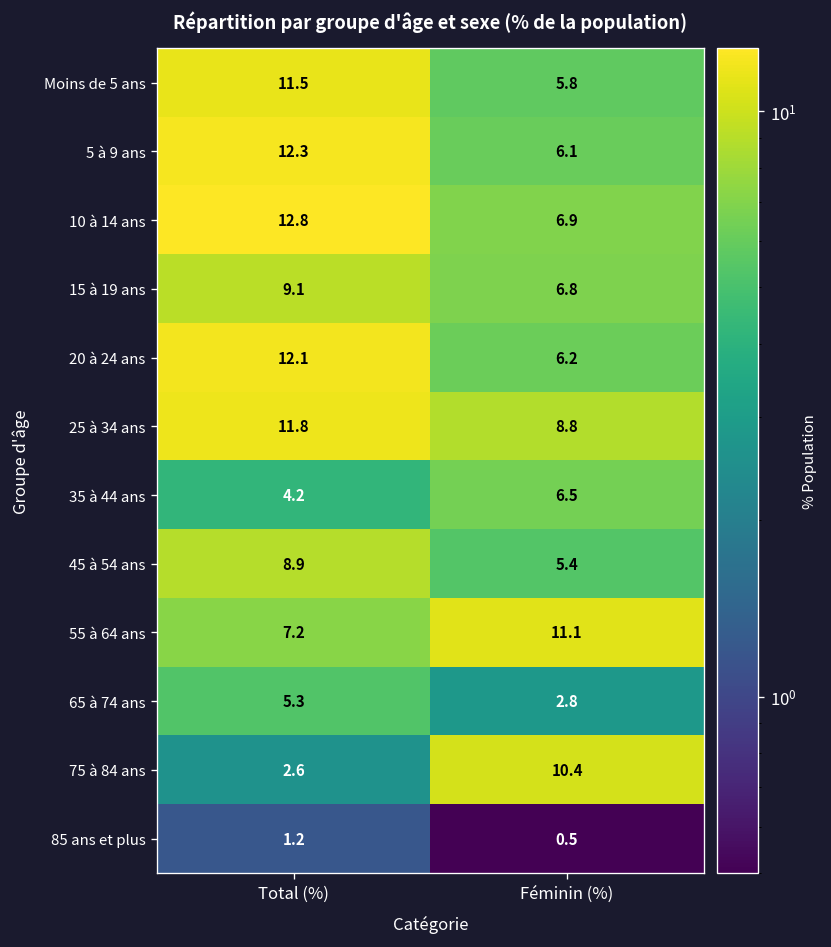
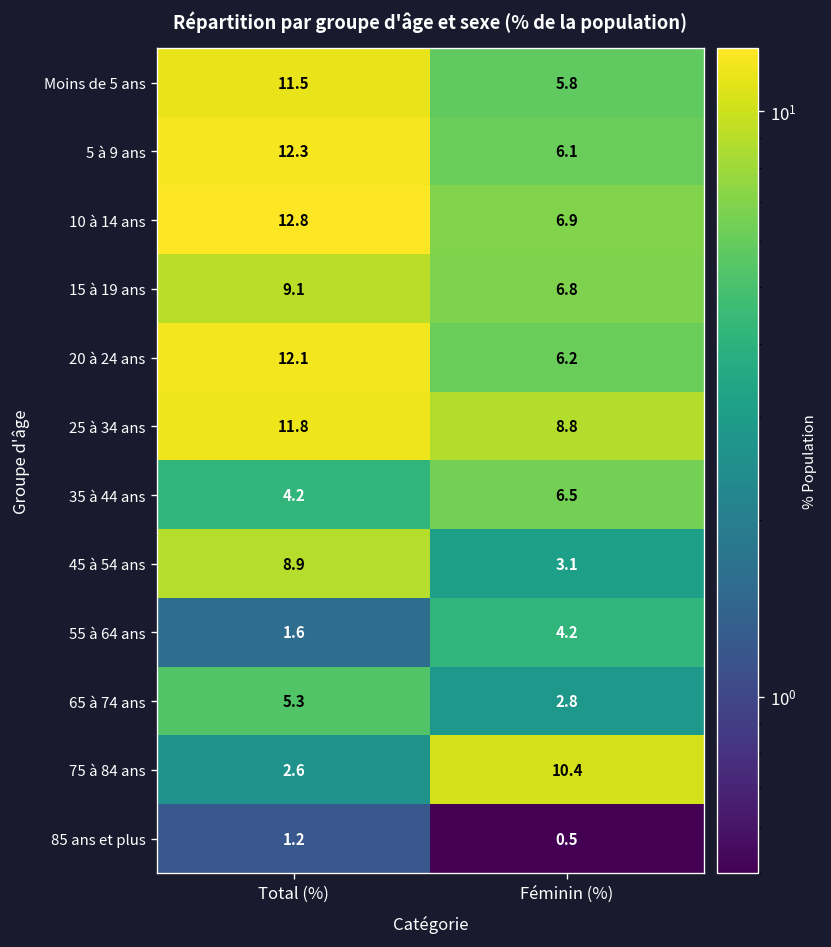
  {
    "Moins de 5 ans": {
      "Total (%)": 11.5,
      "Féminin (%)": 5.8
    },
    "5 à 9 ans": {
      "Total (%)": 12.3,
      "Féminin (%)": 6.1
    },
    "10 à 14 ans": {
      "Total (%)": 12.8,
      "Féminin (%)": 6.9
    },
    "15 à 19 ans": {
      "Total (%)": 9.1,
      "Féminin (%)": 6.8
    },
    "20 à 24 ans": {
      "Total (%)": 12.1,
      "Féminin (%)": 6.2
    },
    "25 à 34 ans": {
      "Total (%)": 11.8,
      "Féminin (%)": 8.8
    },
    "35 à 44 ans": {
      "Total (%)": 4.2,
      "Féminin (%)": 6.5
    },
    "45 à 54 ans": {
      "Total (%)": 8.9,
-     "Féminin (%)": 5.4
+     "Féminin (%)": 3.1
    },
    "55 à 64 ans": {
-     "Total (%)": 7.2,
-     "Féminin (%)": 11.1
+     "Total (%)": 1.6,
+     "Féminin (%)": 4.2
    },
    "65 à 74 ans": {
      "Total (%)": 5.3,
      "Féminin (%)": 2.8
    },
    "75 à 84 ans": {
      "Total (%)": 2.6,
      "Féminin (%)": 10.4
    },
    "85 ans et plus": {
      "Total (%)": 1.2,
      "Féminin (%)": 0.5
    }
  }
